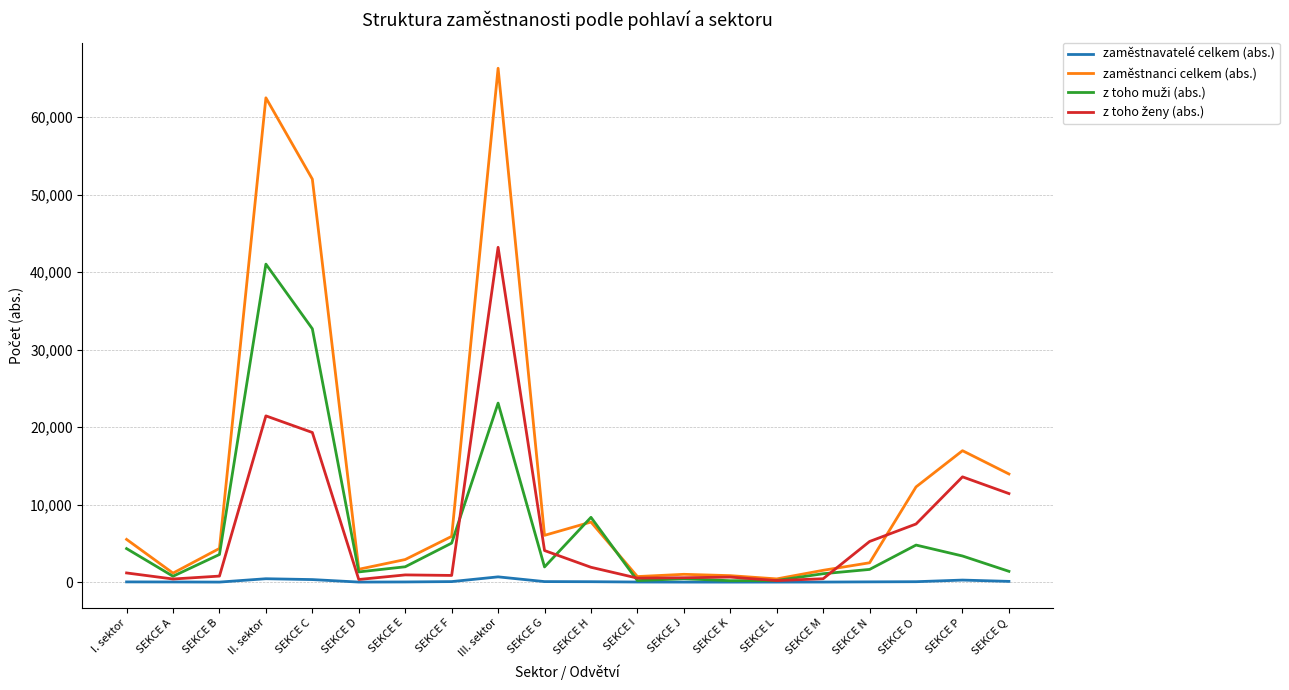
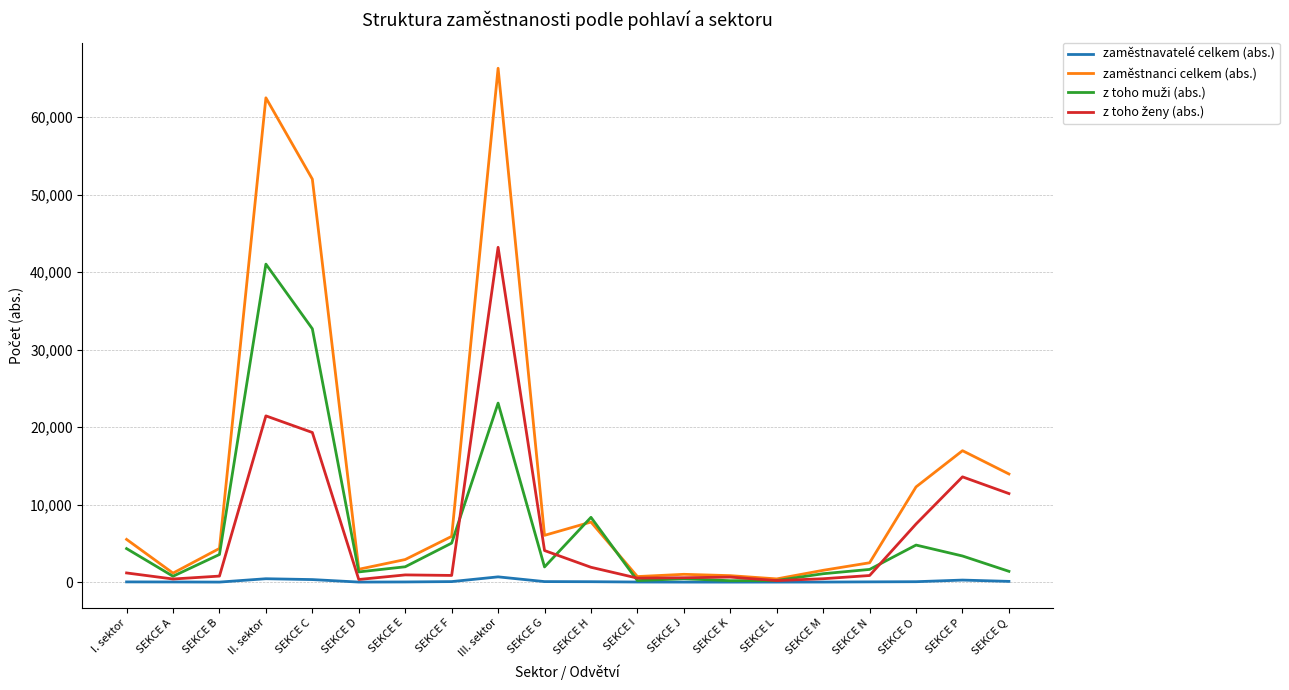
  {
    "zaměstnavatelé celkem (abs.)": {
      "I. sektor": "0",
      "SEKCE A": "0",
      "SEKCE B": "0",
      "II. sektor": "0",
      "SEKCE C": "0",
      "SEKCE D": "0",
      "SEKCE E": "0",
      "SEKCE F": "0",
      "III. sektor": "1,000",
      "SEKCE G": "0",
      "SEKCE H": "0",
      "SEKCE J": "0",
      "SEKCE M": "0",
      "SEKCE N": "0",
      "SEKCE O": "0",
      "SEKCE P": "0",
      "SEKCE Q": "0"
    },
    "zaměstnanci celkem (abs.)": {
      "I. sektor": "6,000",
      "SEKCE A": "1,000",
      "SEKCE B": "4,000",
      "II. sektor": "62,000",
      "SEKCE C": "52,000",
      "SEKCE D": "2,000",
      "SEKCE E": "3,000",
      "SEKCE F": "6,000",
      "III. sektor": "66,000",
      "SEKCE G": "6,000",
      "SEKCE H": "8,000",
      "SEKCE J": "1,000",
      "SEKCE M": "2,000",
      "SEKCE N": "3,000",
      "SEKCE O": "12,000",
      "SEKCE P": "17,000",
      "SEKCE Q": "14,000"
    },
    "z toho muži (abs.)": {
      "I. sektor": "4,000",
      "SEKCE A": "1,000",
      "SEKCE B": "4,000",
      "II. sektor": "41,000",
      "SEKCE C": "33,000",
      "SEKCE D": "1,000",
      "SEKCE E": "2,000",
      "SEKCE F": "5,000",
      "III. sektor": "23,000",
      "SEKCE G": "2,000",
      "SEKCE H": "8,000",
      "SEKCE M": "1,000",
      "SEKCE N": "2,000",
      "SEKCE O": "5,000",
      "SEKCE P": "3,000",
      "SEKCE Q": "1,000"
    },
    "z toho ženy (abs.)": {
      "I. sektor": "1,000",
      "SEKCE A": "0",
      "SEKCE B": "1,000",
      "II. sektor": "21,000",
      "SEKCE C": "19,000",
      "SEKCE D": "0",
      "SEKCE E": "1,000",
      "SEKCE F": "1,000",
      "III. sektor": "43,000",
      "SEKCE G": "4,000",
      "SEKCE H": "2,000",
      "SEKCE M": "0",
-     "SEKCE N": "5,000",
+     "SEKCE N": "1,000",
      "SEKCE O": "8,000",
      "SEKCE P": "14,000",
      "SEKCE Q": "11,000"
    }
  }
